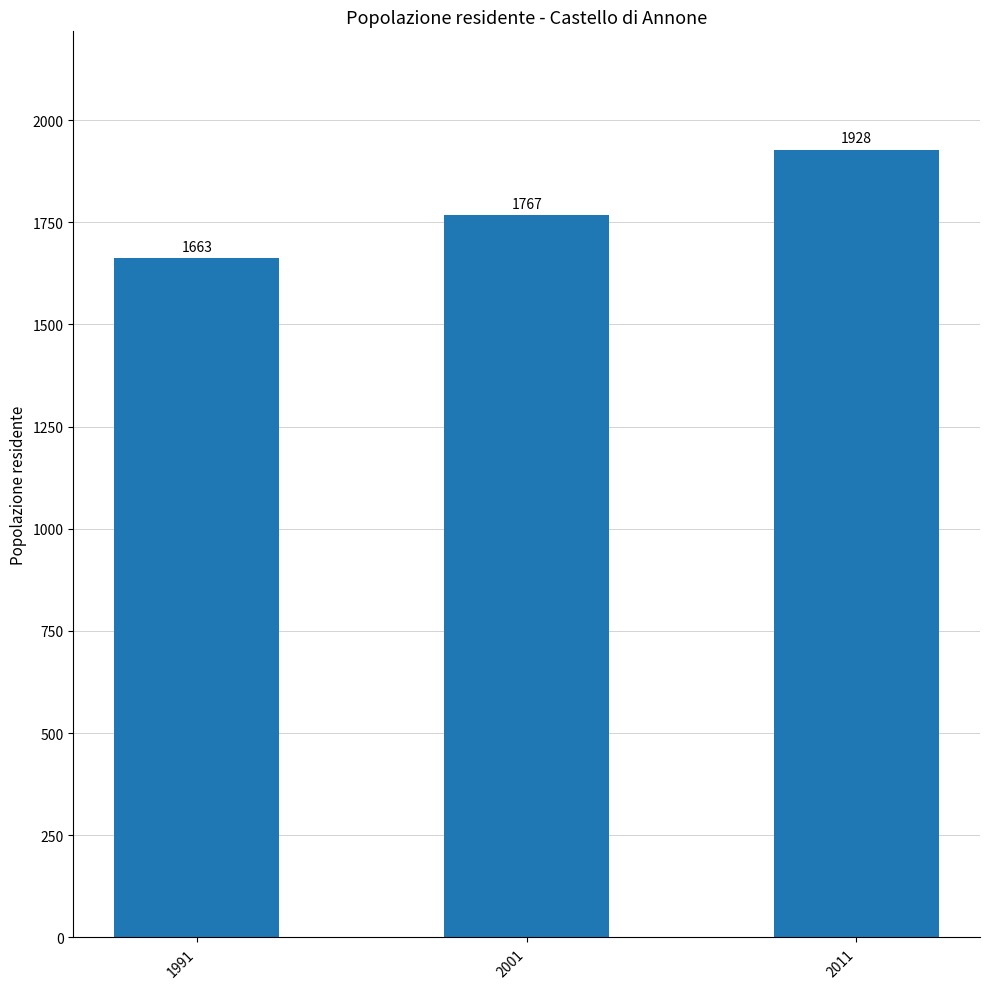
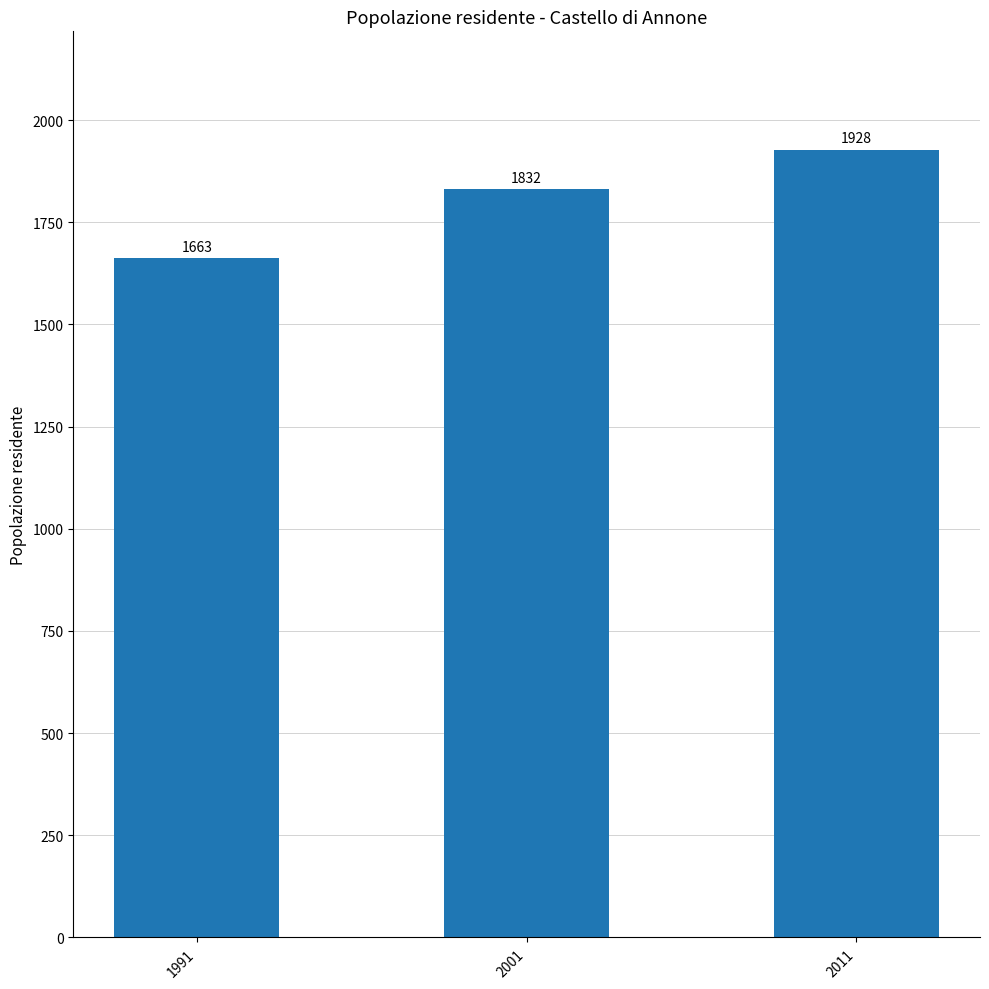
  {
    "1991": 1663,
-   "2001": 1767,
+   "2001": 1832,
    "2011": 1928
  }
